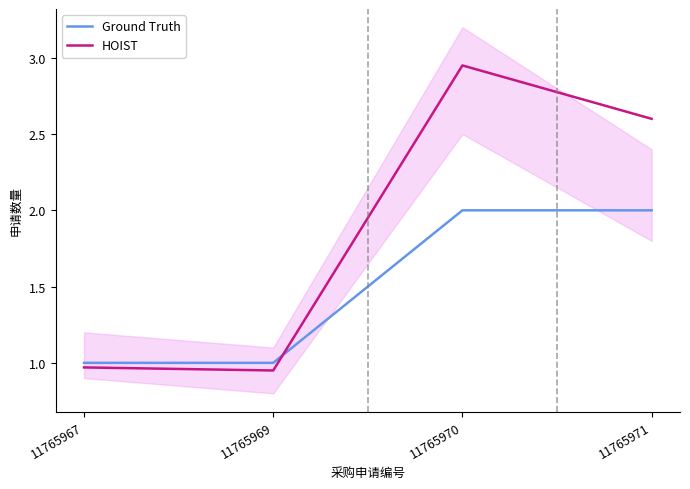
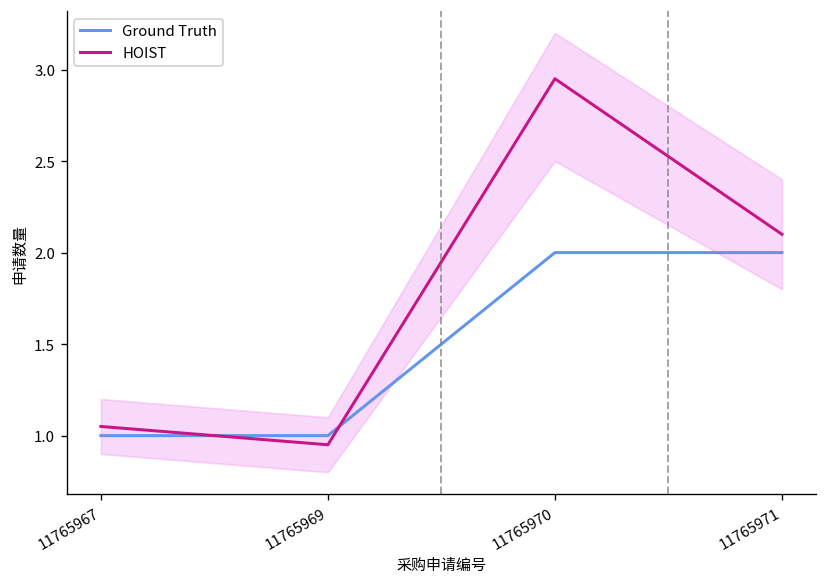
  {
    "Ground Truth": {
      "11765967": 1.00,
      "11765969": 1.00,
      "11765970": 2.00,
      "11765971": 2.00
    },
    "HOIST": {
-     "11765967": 0.97,
+     "11765967": 1.05,
      "11765969": 0.95,
      "11765970": 2.95,
-     "11765971": 2.6
+     "11765971": 2.1
    }
  }
